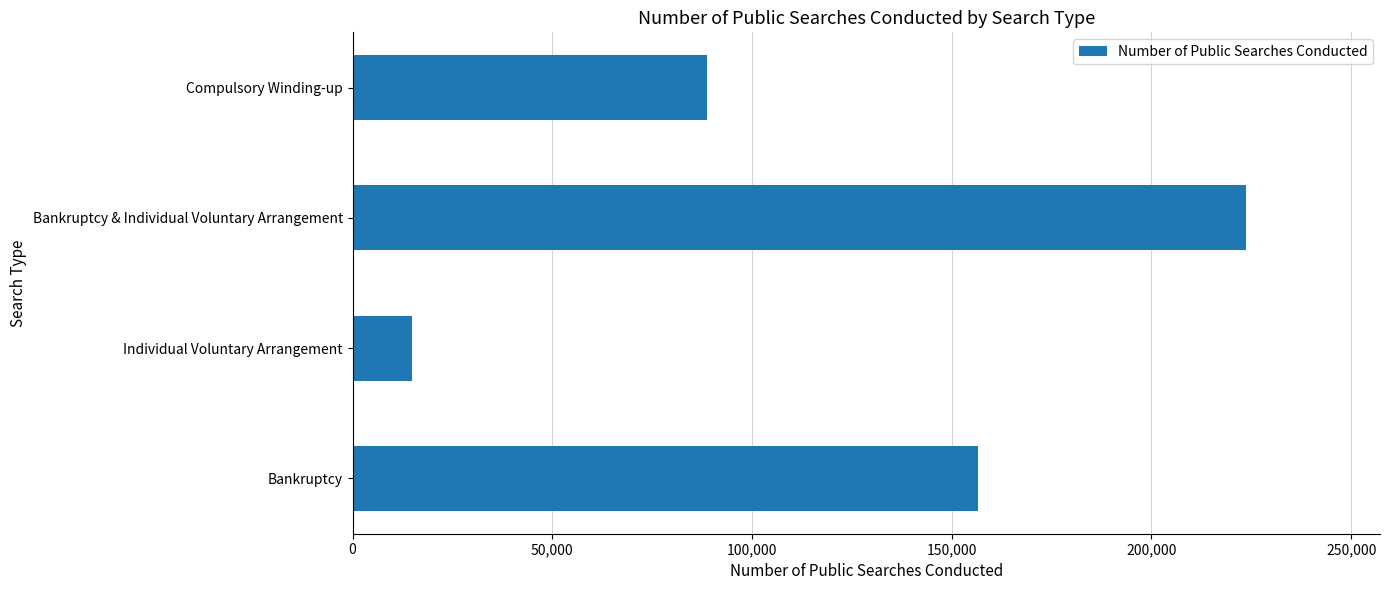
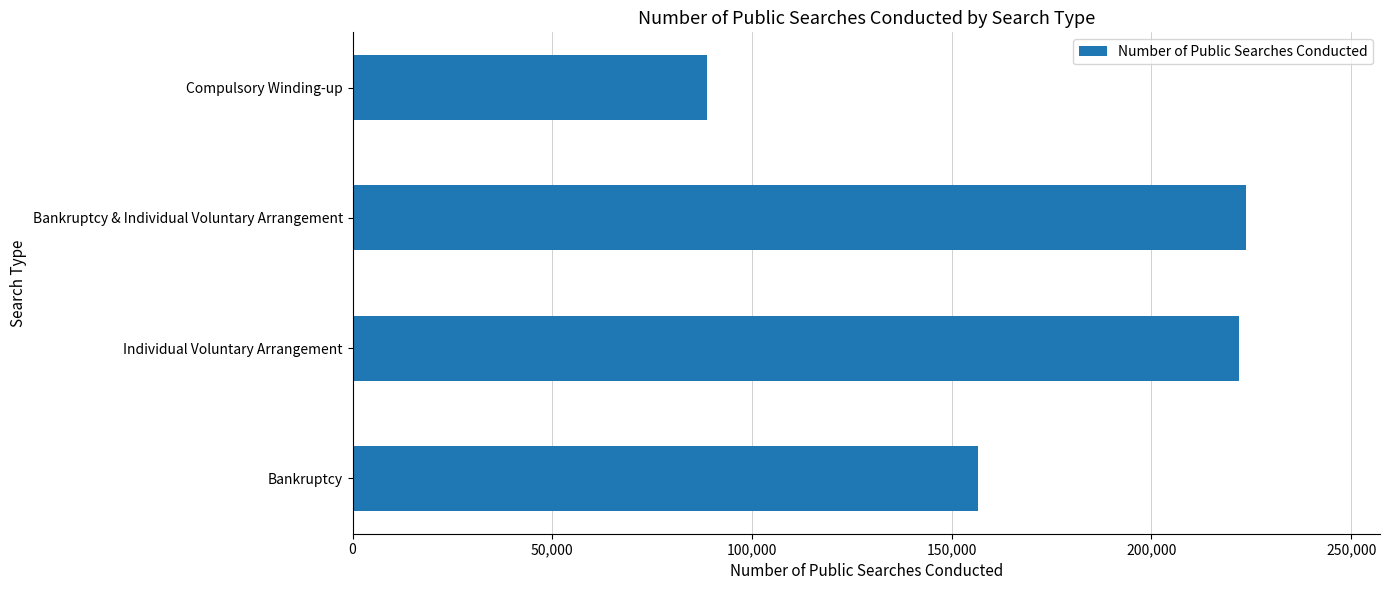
  {
    "Compulsory Winding-up": "89,000",
    "Bankruptcy & Individual Voluntary Arrangement": "224,000",
-   "Individual Voluntary Arrangement": "15,000",
+   "Individual Voluntary Arrangement": "222,000",
    "Bankruptcy": "157,000"
  }
